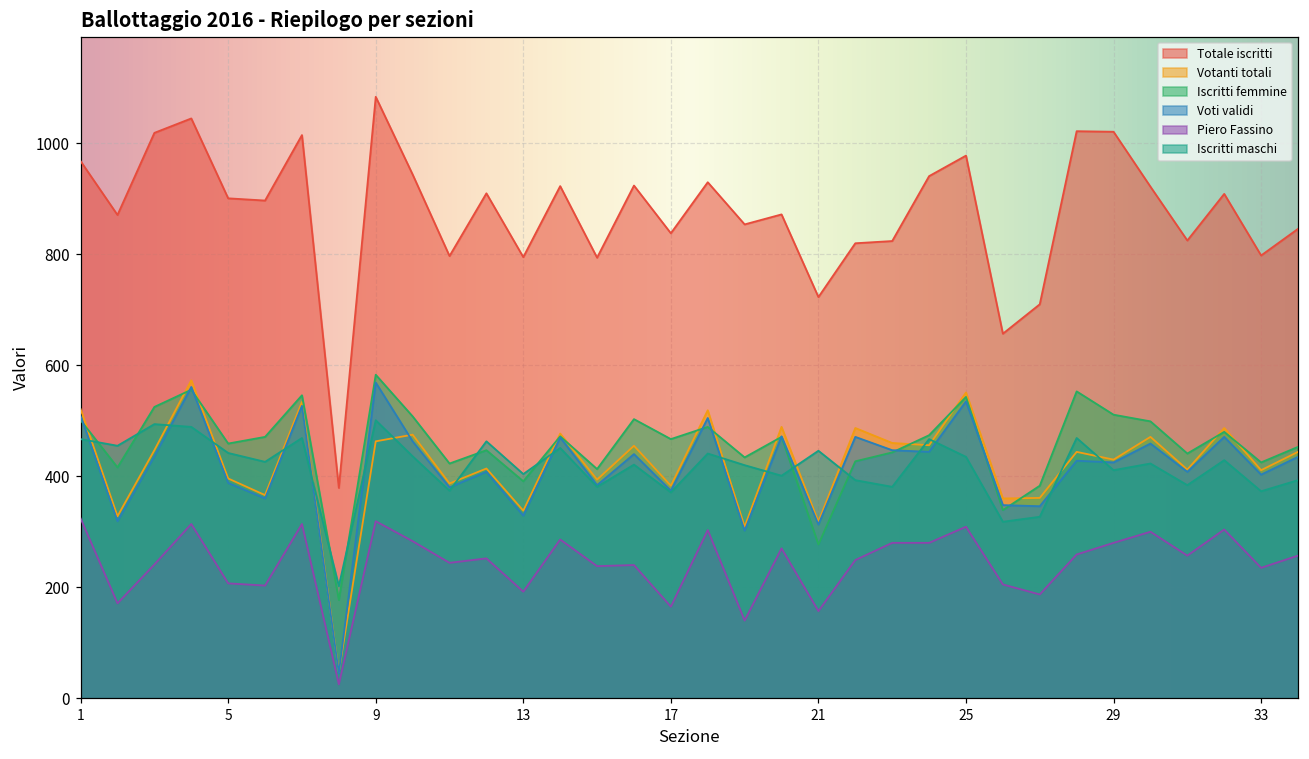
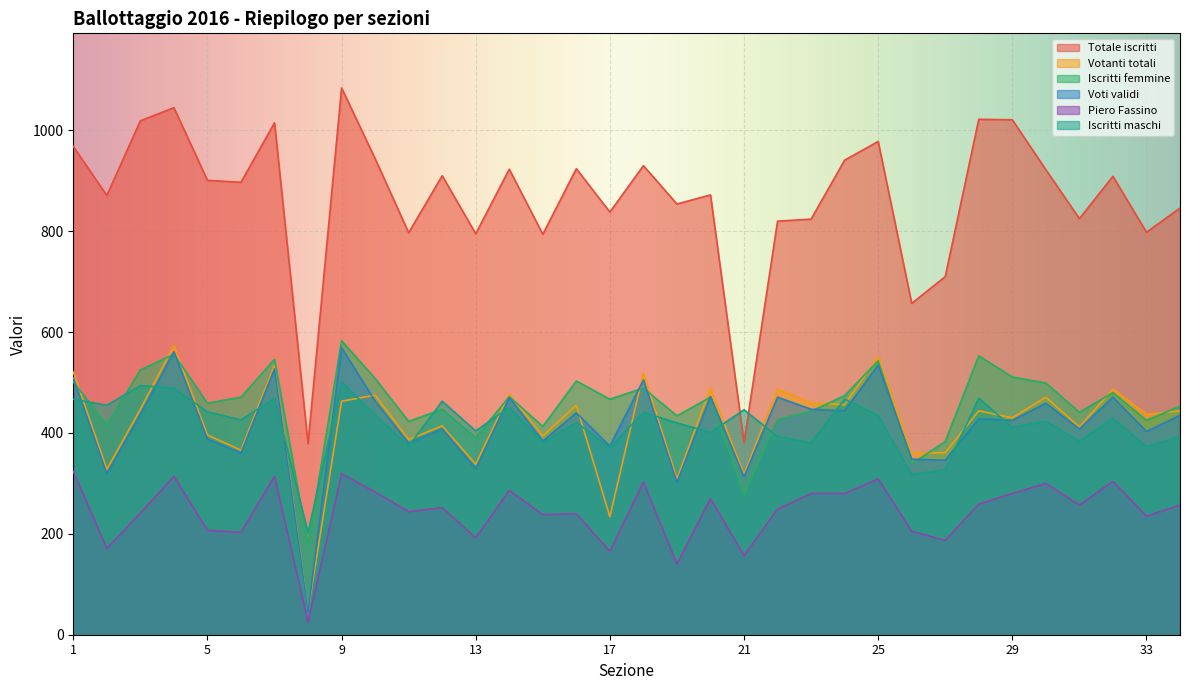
  {
    "Totale iscritti": {
      "1": 970,
      "5": 900,
      "9": 1080,
      "13": 800,
      "17": 840,
-     "21": 720,
+     "21": 380,
      "25": 980,
      "29": 1020,
      "33": 800
    },
    "Votanti totali": {
      "1": 520,
      "5": 400,
      "9": 460,
      "13": 340,
-     "17": 380,
+     "17": 230,
      "21": 320,
      "25": 550,
-     "33": 410
+     "33": 440
    },
    "Piero Fassino": {
      "1": 320,
      "5": 210,
      "9": 320,
      "13": 190,
      "17": 170,
      "21": 160,
      "25": 310,
      "29": 280,
      "33": 240
    }
  }
